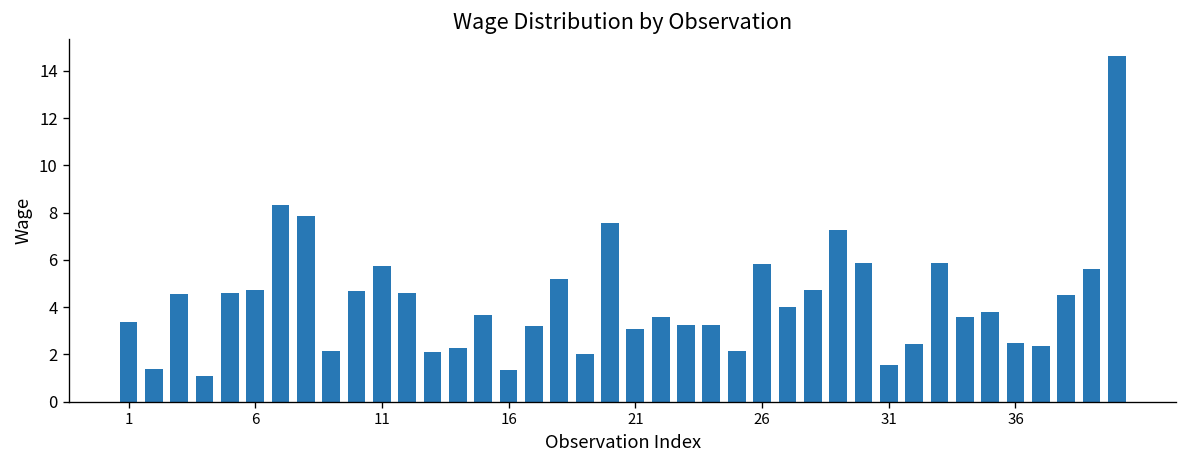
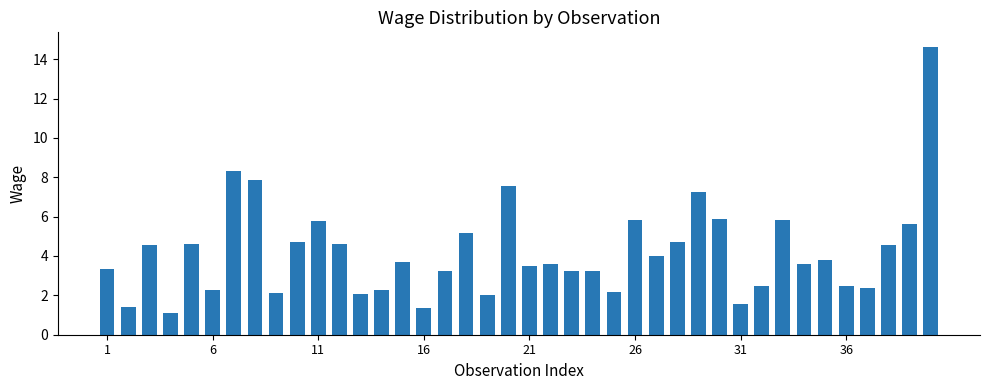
  {
    "1": 3.4,
-   "6": 4.7,
+   "6": 2.3,
    "11": 5.8,
    "16": 1.3,
-   "21": 3.1,
+   "21": 3.5,
    "26": 5.8,
    "31": 1.5,
    "36": 2.5
  }
